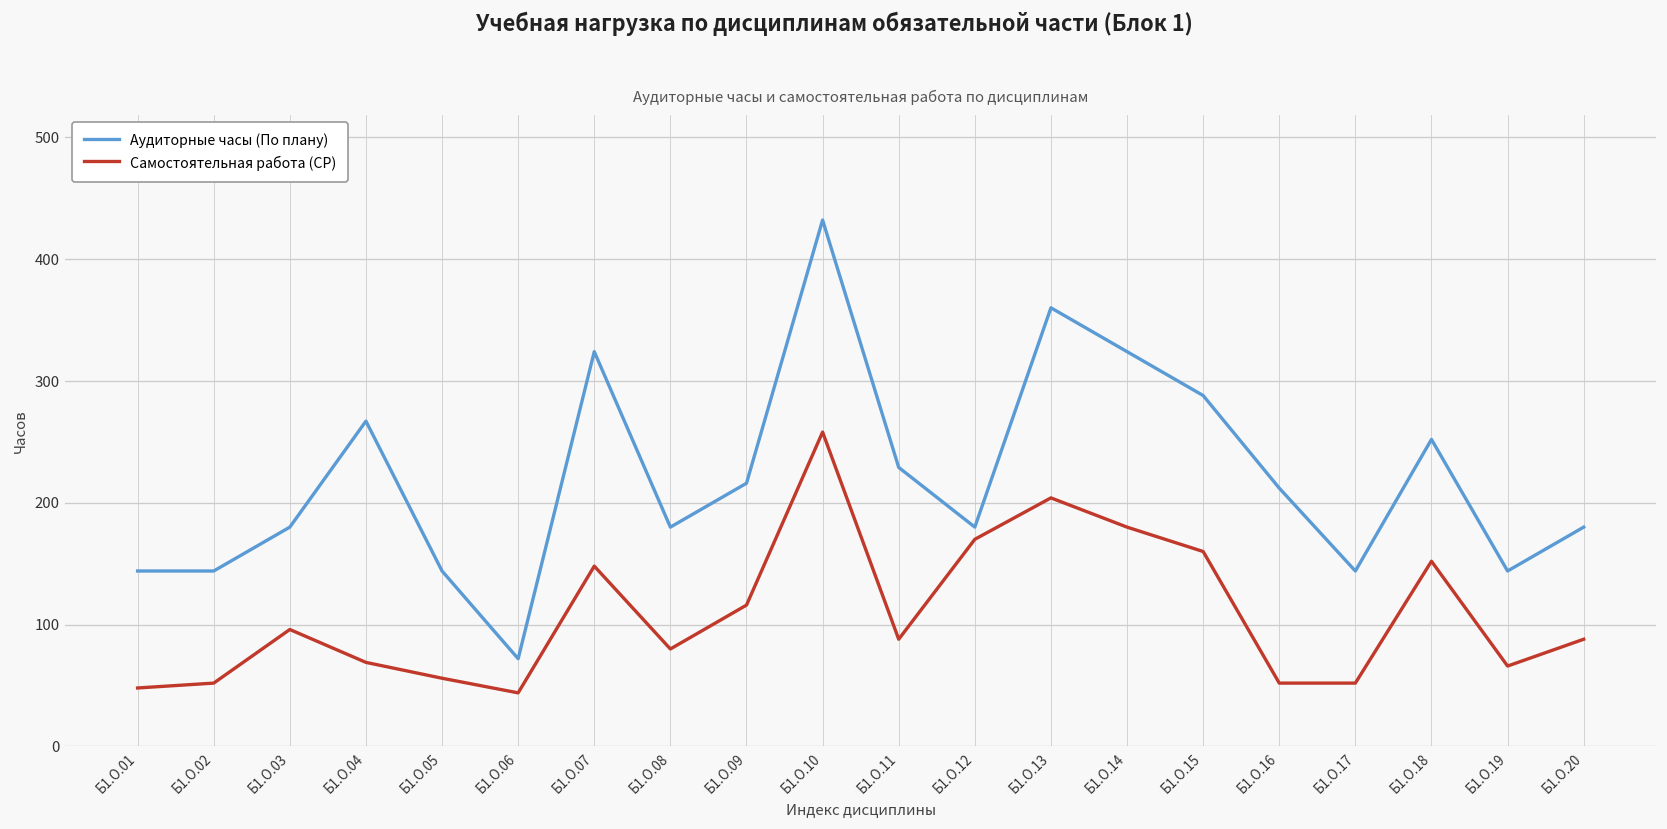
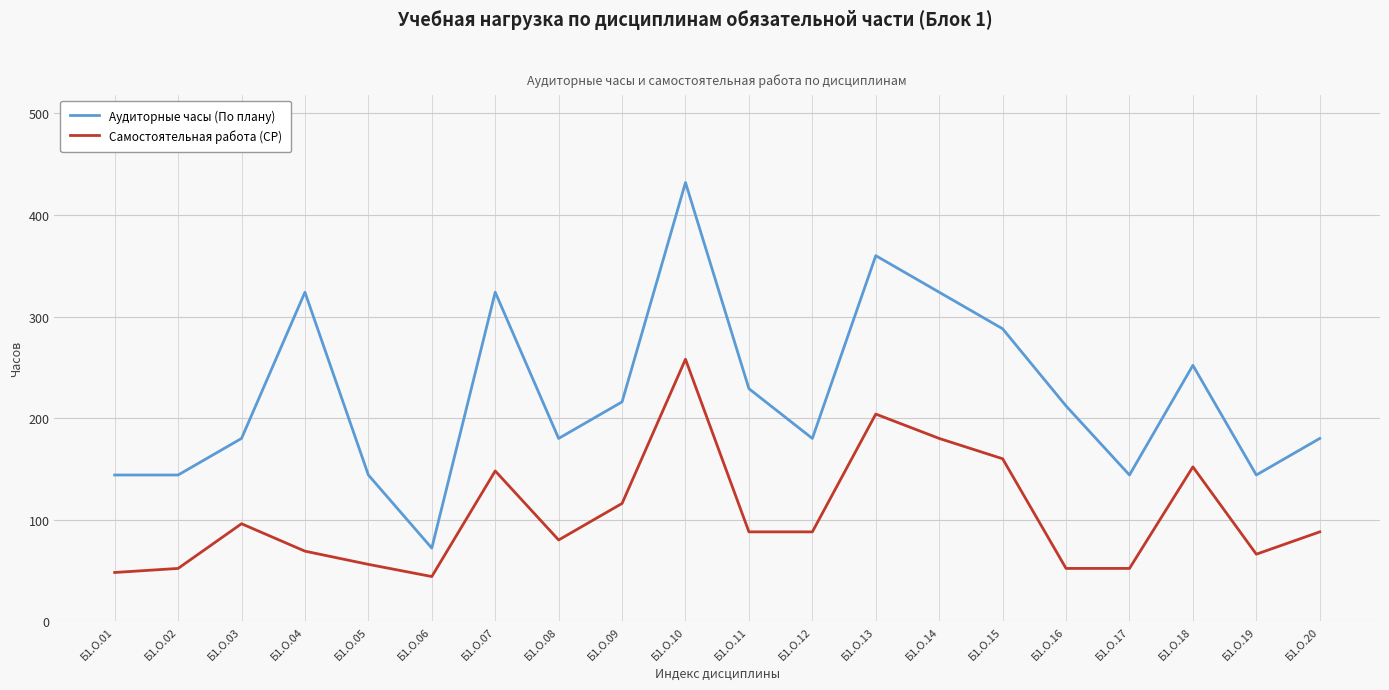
  {
    "Аудиторные часы (По плану)": {
      "Б1.О.01": 144,
      "Б1.О.02": 144,
      "Б1.О.03": 180,
-     "Б1.О.04": 267,
+     "Б1.О.04": 324,
      "Б1.О.05": 144,
      "Б1.О.06": 72,
      "Б1.О.07": 324,
      "Б1.О.08": 180,
      "Б1.О.09": 216,
      "Б1.О.10": 432,
      "Б1.О.11": 229,
      "Б1.О.12": 180,
      "Б1.О.13": 360,
      "Б1.О.14": 324,
      "Б1.О.15": 288,
      "Б1.О.16": 212,
      "Б1.О.17": 144,
      "Б1.О.18": 252,
      "Б1.О.19": 144,
      "Б1.О.20": 180
    },
    "Самостоятельная работа (СР)": {
      "Б1.О.01": 48,
      "Б1.О.02": 52,
      "Б1.О.03": 96,
      "Б1.О.04": 69,
      "Б1.О.05": 56,
      "Б1.О.06": 44,
      "Б1.О.07": 148,
      "Б1.О.08": 80,
      "Б1.О.09": 116,
      "Б1.О.10": 258,
      "Б1.О.11": 88,
-     "Б1.О.12": 170,
+     "Б1.О.12": 88,
      "Б1.О.13": 204,
      "Б1.О.14": 180,
      "Б1.О.15": 160,
      "Б1.О.16": 52,
      "Б1.О.17": 52,
      "Б1.О.18": 152,
      "Б1.О.19": 66,
      "Б1.О.20": 88
    }
  }
